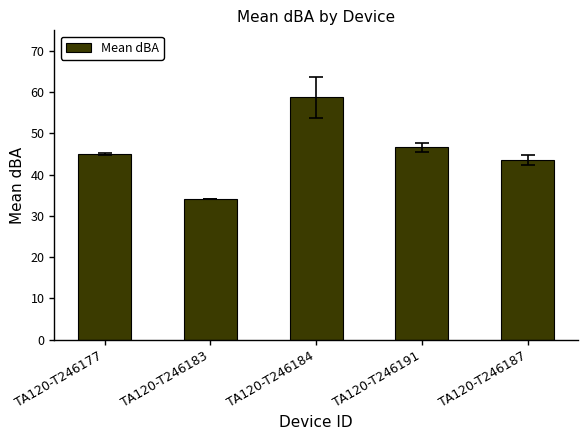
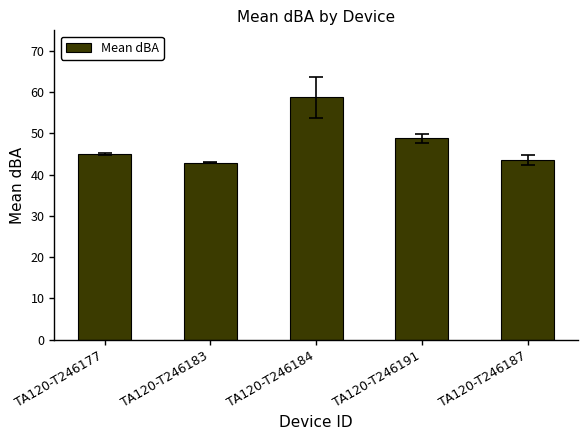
  {
    "Mean dBA": {
      "TA120-T246177": 45,
-     "TA120-T246183": 34,
+     "TA120-T246183": 43,
      "TA120-T246184": 59,
-     "TA120-T246191": 47,
+     "TA120-T246191": 49,
      "TA120-T246187": 44
    }
  }
